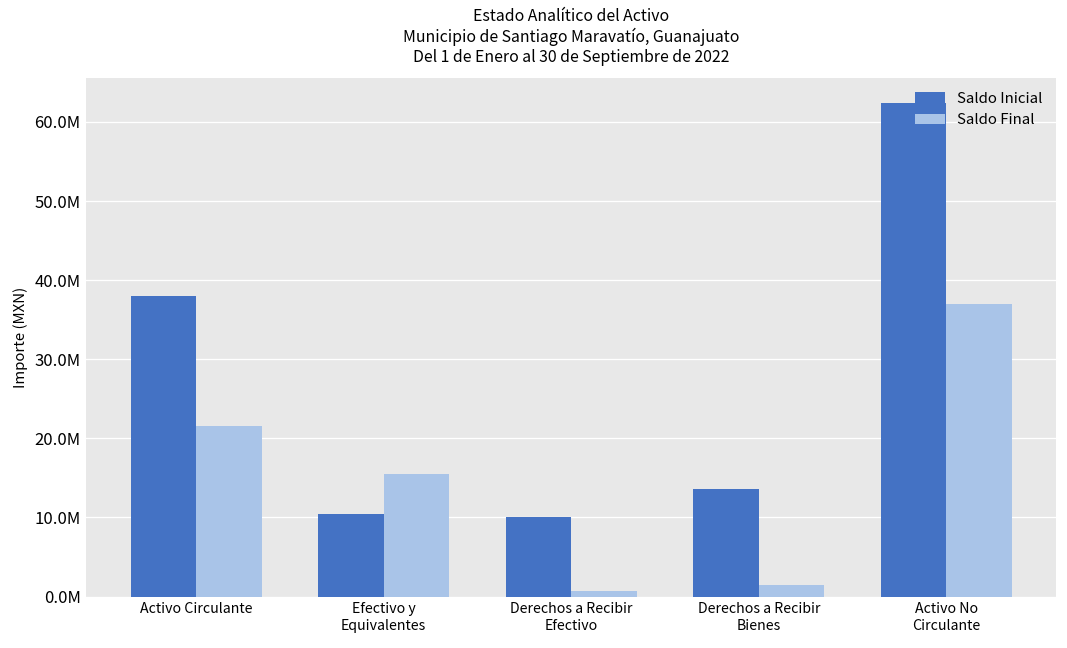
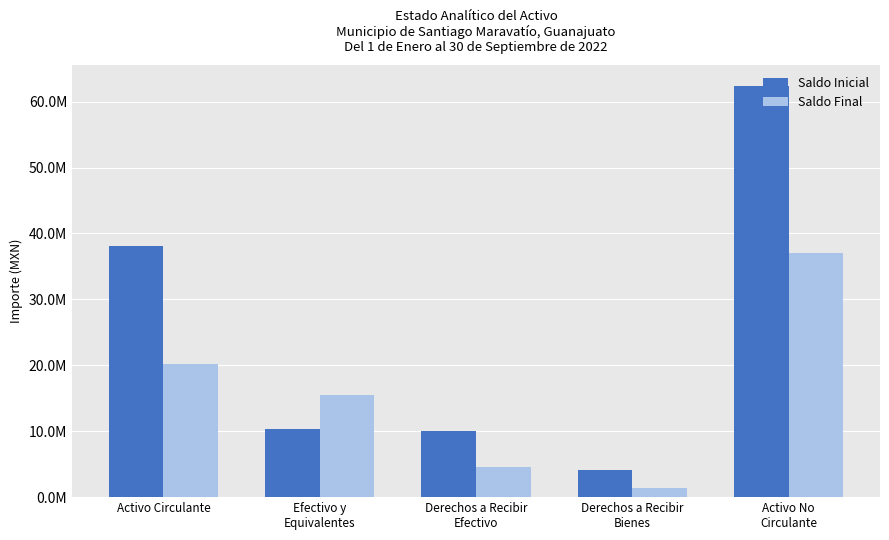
  {
    "Saldo Inicial": {
      "Activo Circulante": 38000000,
      "Efectivo y Equivalentes": 10000000,
      "Derechos a Recibir Efectivo": 10000000,
-     "Derechos a Recibir Bienes": 14000000,
+     "Derechos a Recibir Bienes": 4000000,
      "Activo No Circulante": 62000000
    },
    "Saldo Final": {
-     "Activo Circulante": 22000000,
+     "Activo Circulante": 20000000,
      "Efectivo y Equivalentes": 16000000,
-     "Derechos a Recibir Efectivo": 1000000,
+     "Derechos a Recibir Efectivo": 5000000,
      "Derechos a Recibir Bienes": 1000000,
      "Activo No Circulante": 37000000
    }
  }
